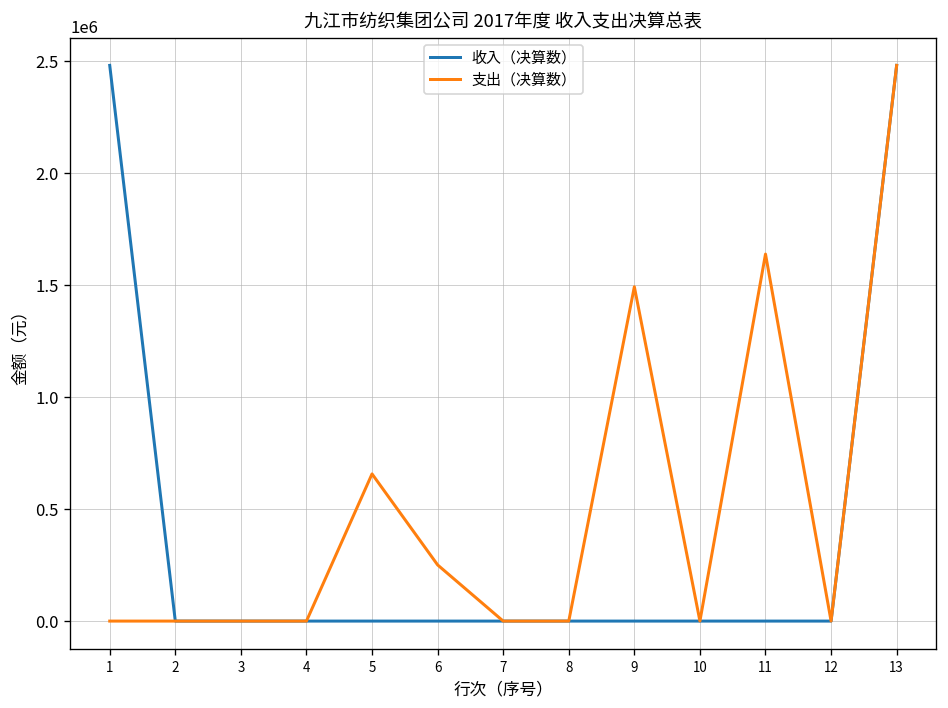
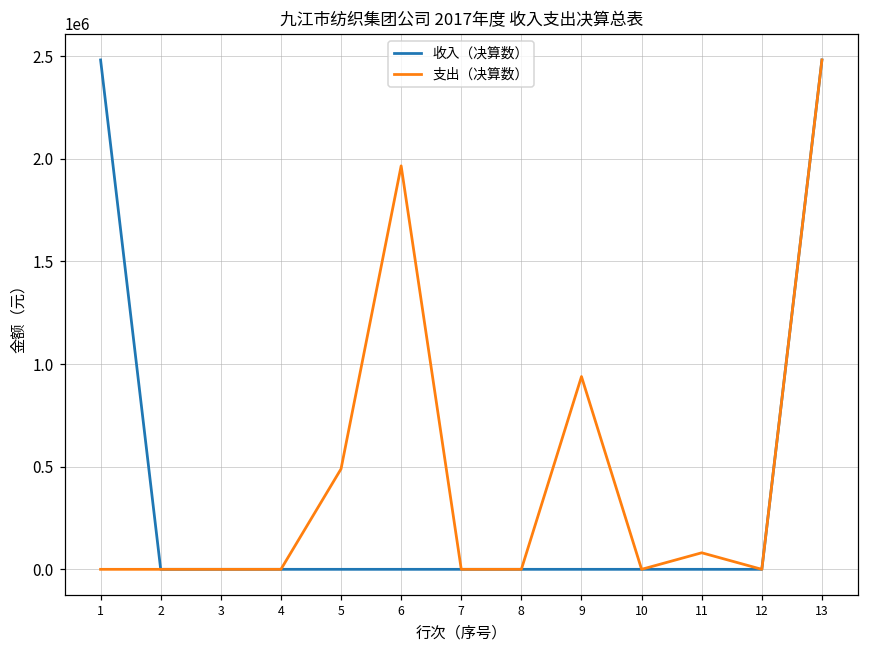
  {
    "收入（决算数）": {
      "1": 2480000,
      "5": 0,
      "6": 0,
      "9": 0,
      "11": 0
    },
    "支出（决算数）": {
      "1": 0,
-     "5": 660000,
-     "6": 250000,
-     "9": 1490000,
-     "11": 1640000
+     "5": 490000,
+     "6": 1970000,
+     "9": 940000,
+     "11": 80000
    }
  }
